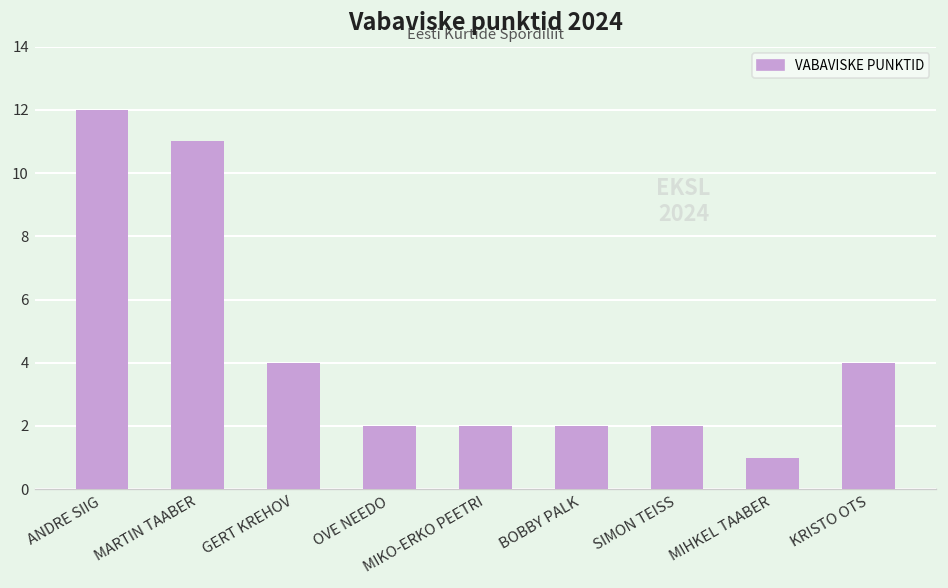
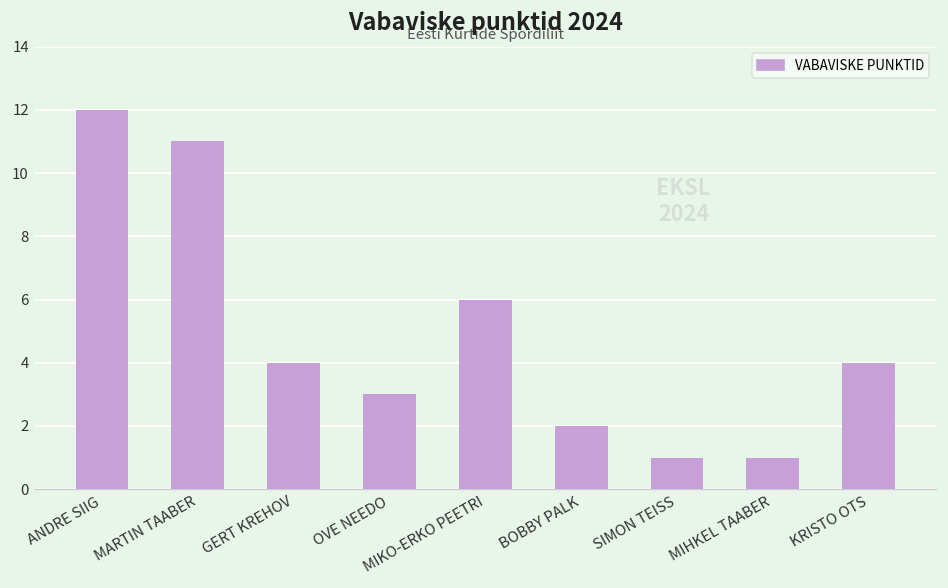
  {
    "ANDRE SIIG": 12,
    "MARTIN TAABER": 11,
    "GERT KREHOV": 4,
-   "OVE NEEDO": 2,
-   "MIKO-ERKO PEETRI": 2,
+   "OVE NEEDO": 3,
+   "MIKO-ERKO PEETRI": 6,
    "BOBBY PALK": 2,
-   "SIMON TEISS": 2,
+   "SIMON TEISS": 1,
    "MIHKEL TAABER": 1,
    "KRISTO OTS": 4
  }
